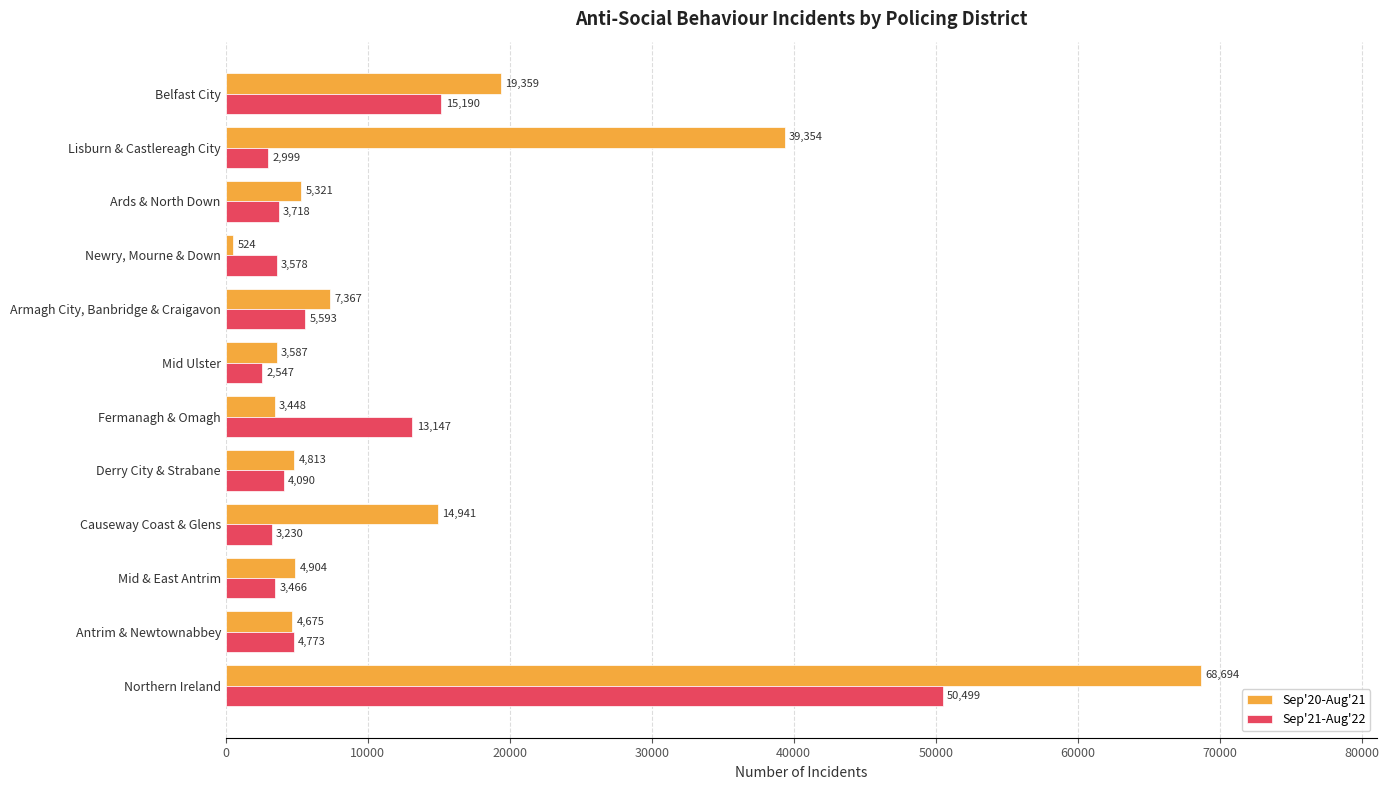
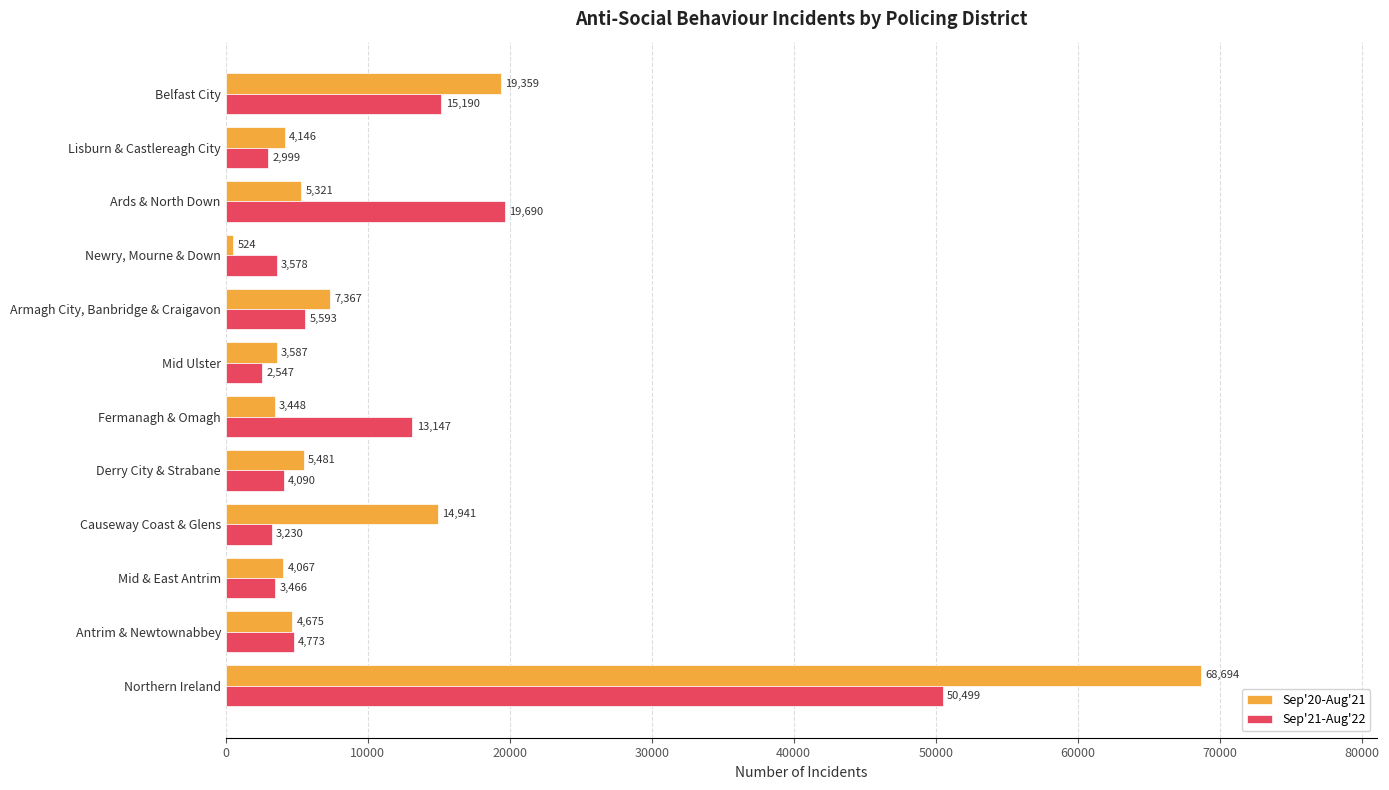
  {
    "Sep'20-Aug'21": {
      "Belfast City": "19,359",
-     "Lisburn & Castlereagh City": "39,354",
+     "Lisburn & Castlereagh City": "4,146",
      "Ards & North Down": "5,321",
      "Newry, Mourne & Down": "524",
      "Armagh City, Banbridge & Craigavon": "7,367",
      "Mid Ulster": "3,587",
      "Fermanagh & Omagh": "3,448",
-     "Derry City & Strabane": "4,813",
+     "Derry City & Strabane": "5,481",
      "Causeway Coast & Glens": "14,941",
-     "Mid & East Antrim": "4,904",
+     "Mid & East Antrim": "4,067",
      "Antrim & Newtownabbey": "4,675",
      "Northern Ireland": "68,694"
    },
    "Sep'21-Aug'22": {
      "Belfast City": "15,190",
      "Lisburn & Castlereagh City": "2,999",
-     "Ards & North Down": "3,718",
+     "Ards & North Down": "19,690",
      "Newry, Mourne & Down": "3,578",
      "Armagh City, Banbridge & Craigavon": "5,593",
      "Mid Ulster": "2,547",
      "Fermanagh & Omagh": "13,147",
      "Derry City & Strabane": "4,090",
      "Causeway Coast & Glens": "3,230",
      "Mid & East Antrim": "3,466",
      "Antrim & Newtownabbey": "4,773",
      "Northern Ireland": "50,499"
    }
  }
